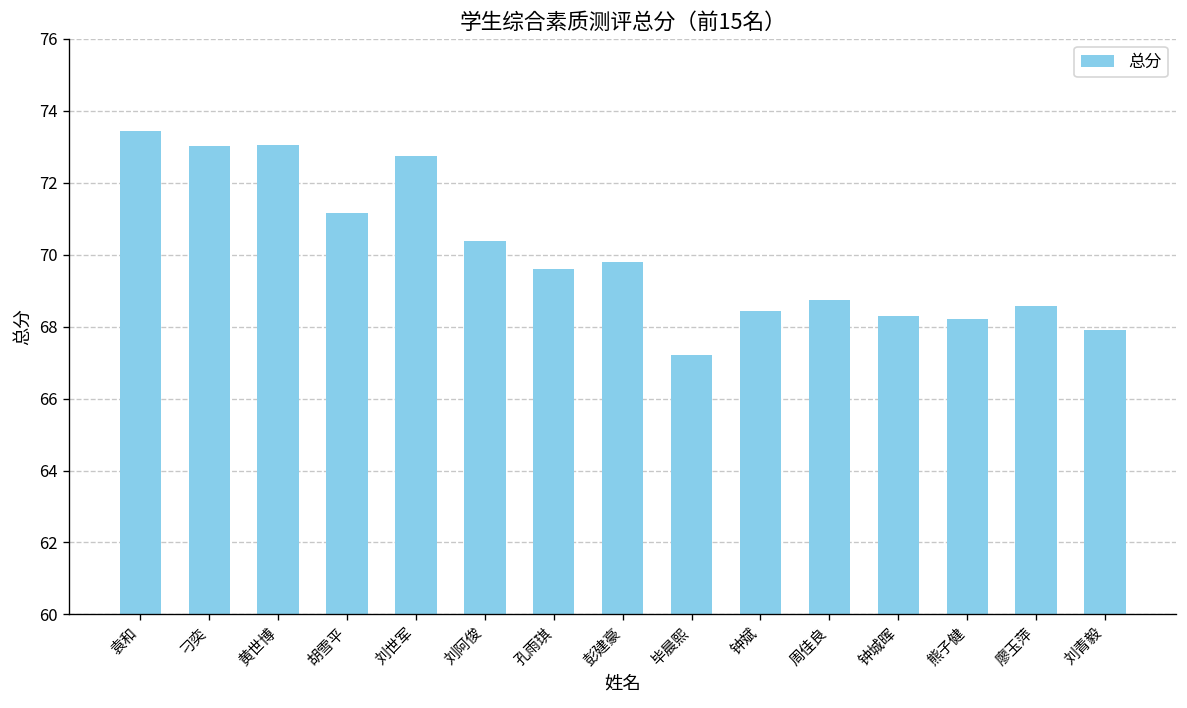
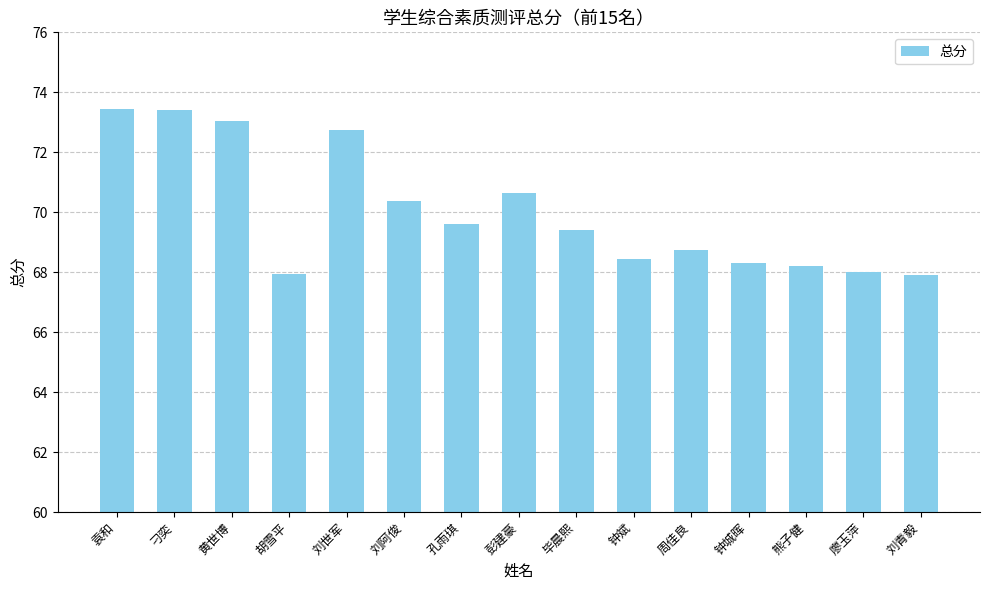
  {
    "袁和": 73.5,
-   "刁奕": 73.0,
+   "刁奕": 73.4,
    "黄世博": 73.0,
-   "胡雪平": 71.2,
+   "胡雪平": 67.9,
    "刘世军": 72.8,
    "刘阿俊": 70.4,
    "孔雨琪": 69.6,
-   "彭建豪": 69.8,
-   "毕晨熙": 67.2,
+   "彭建豪": 70.7,
+   "毕晨熙": 69.4,
    "钟斌": 68.4,
    "周佳良": 68.7,
    "钟城晖": 68.3,
    "熊子健": 68.2,
-   "廖玉萍": 68.6,
+   "廖玉萍": 68.0,
    "刘青毅": 67.9
  }
